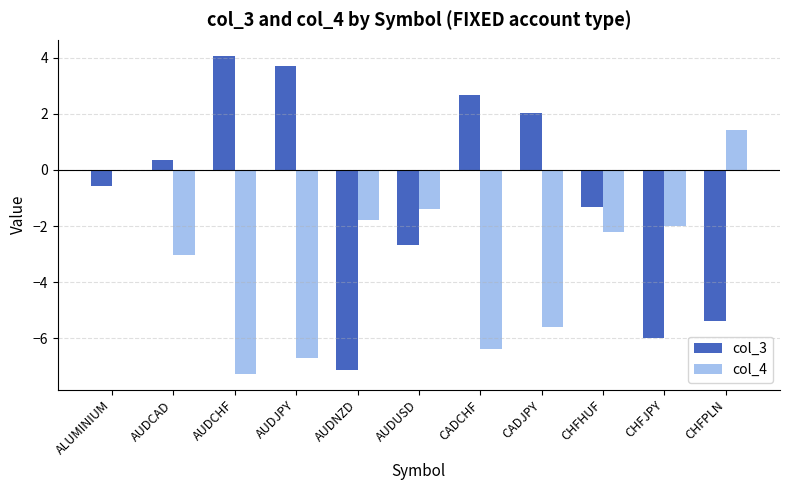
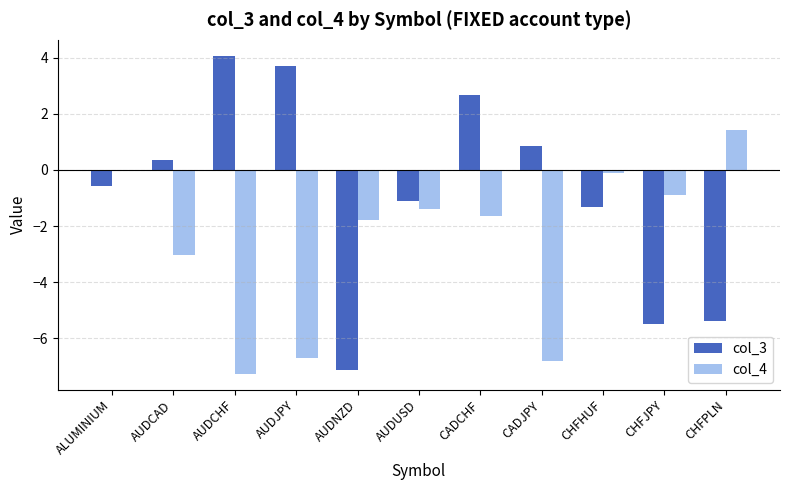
  {
    "col_3": {
      "ALUMINIUM": -0.6,
      "AUDCAD": 0.4,
      "AUDCHF": 4.1,
      "AUDJPY": 3.7,
      "AUDNZD": -7.1,
-     "AUDUSD": -2.7,
+     "AUDUSD": -1.1,
      "CADCHF": 2.7,
-     "CADJPY": 2.0,
+     "CADJPY": 0.8,
      "CHFHUF": -1.3,
-     "CHFJPY": -6.0,
+     "CHFJPY": -5.5,
      "CHFPLN": -5.4
    },
    "col_4": {
      "AUDCAD": -3.0,
      "AUDCHF": -7.3,
      "AUDJPY": -6.7,
      "AUDNZD": -1.8,
      "AUDUSD": -1.4,
-     "CADCHF": -6.4,
-     "CADJPY": -5.6,
-     "CHFHUF": -2.2,
-     "CHFJPY": -2.0,
+     "CADCHF": -1.6,
+     "CADJPY": -6.8,
+     "CHFHUF": -0.1,
+     "CHFJPY": -0.9,
      "CHFPLN": 1.4
    }
  }
